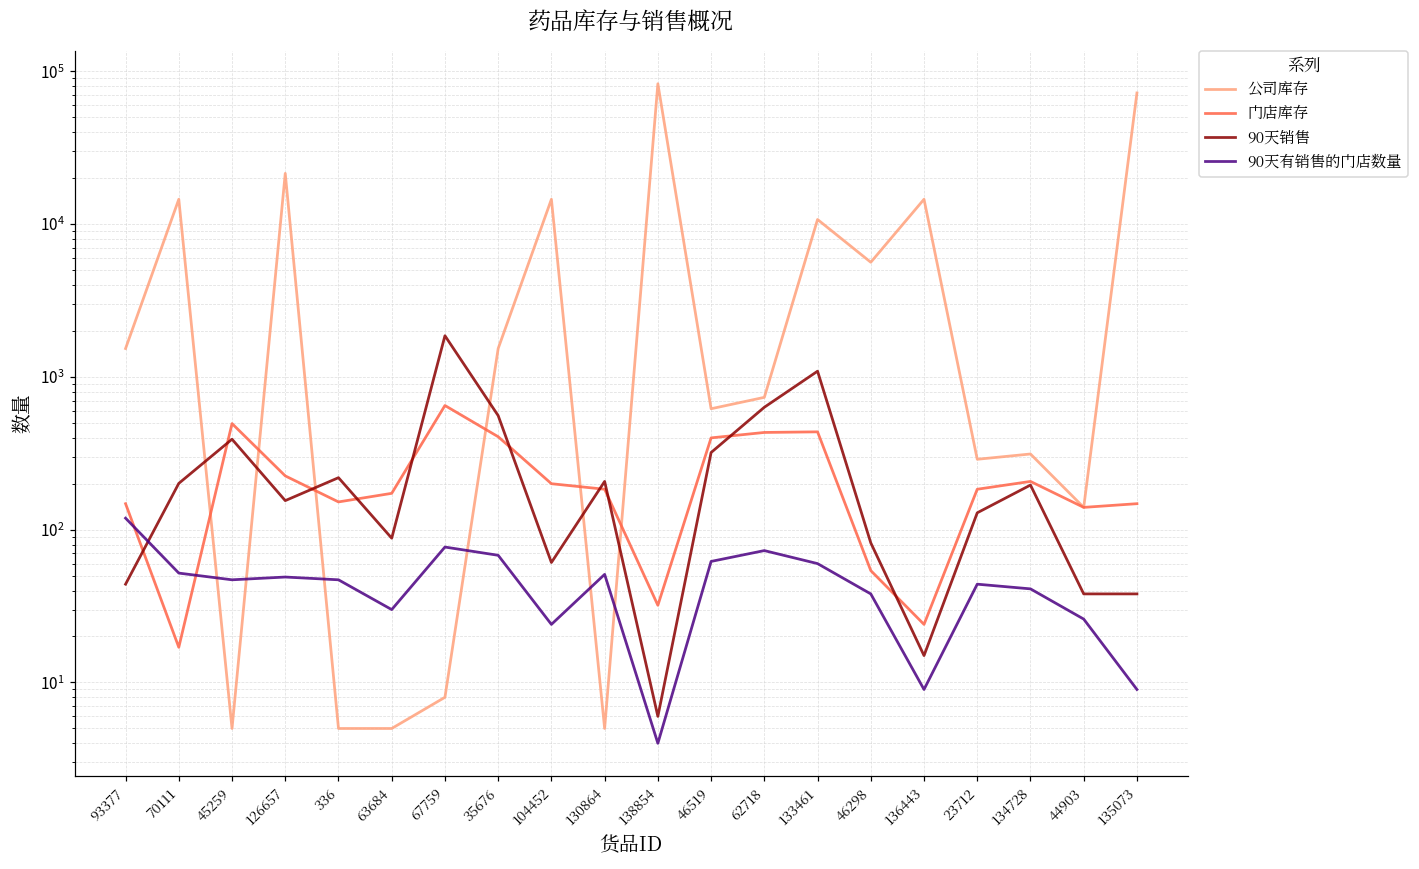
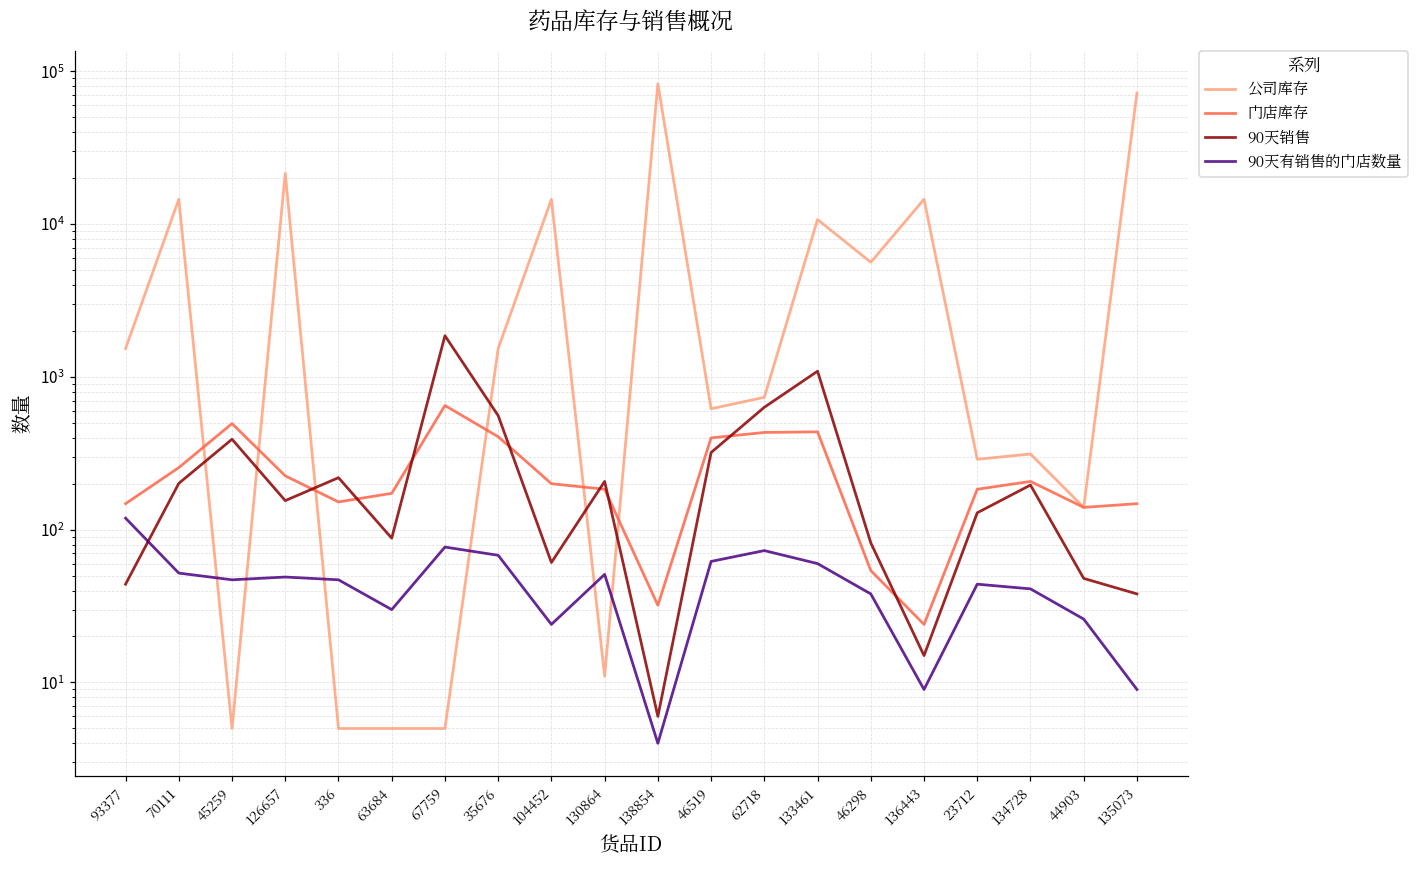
  {
    "公司库存": {
      "93377": 1500,
      "70111": 15000,
      "45259": 5,
      "126657": 21000,
      "336": 5,
      "63684": 5,
-     "67759": 8,
+     "67759": 5,
      "35676": 1500,
      "104452": 15000,
-     "130864": 5,
+     "130864": 11,
      "138854": 80000,
      "46519": 600,
      "62718": 700,
      "133461": 11000,
      "46298": 5600,
      "136443": 15000,
      "23712": 290,
      "134728": 310,
      "135073": 70000
    },
    "门店库存": {
      "93377": 150,
-     "70111": 17,
+     "70111": 260,
      "45259": 500,
      "126657": 230,
      "336": 150,
      "63684": 170,
      "67759": 700,
      "35676": 410,
      "104452": 200,
      "130864": 180,
      "138854": 32,
      "46519": 400,
      "62718": 430,
      "133461": 440,
      "46298": 54,
      "136443": 24,
      "23712": 180,
      "134728": 210,
      "135073": 150
    },
    "90天销售": {
      "93377": 44,
      "70111": 200,
      "45259": 390,
      "126657": 160,
      "336": 220,
      "63684": 90,
      "67759": 1900,
      "35676": 560,
      "104452": 60,
      "130864": 210,
      "138854": 6,
      "46519": 320,
      "62718": 600,
      "133461": 1100,
      "46298": 80,
      "136443": 15,
      "23712": 130,
      "134728": 200,
-     "44903": 38,
+     "44903": 48,
      "135073": 38
    },
    "90天有销售的门店数量": {
      "93377": 120,
      "70111": 52,
      "45259": 47,
      "126657": 49,
      "336": 47,
      "63684": 30,
      "67759": 80,
      "35676": 70,
      "104452": 24,
      "130864": 51,
      "138854": 4,
      "46519": 60,
      "62718": 70,
      "133461": 60,
      "46298": 38,
      "136443": 9,
      "23712": 44,
      "134728": 41,
      "44903": 26,
      "135073": 9
    }
  }
